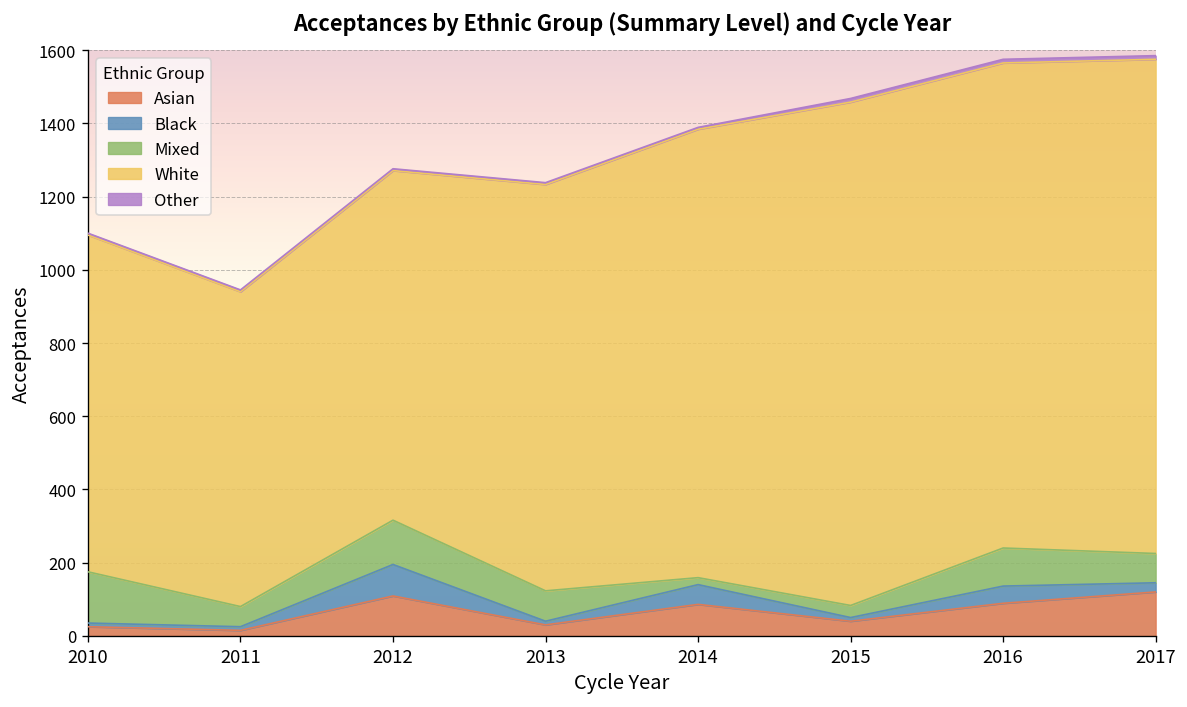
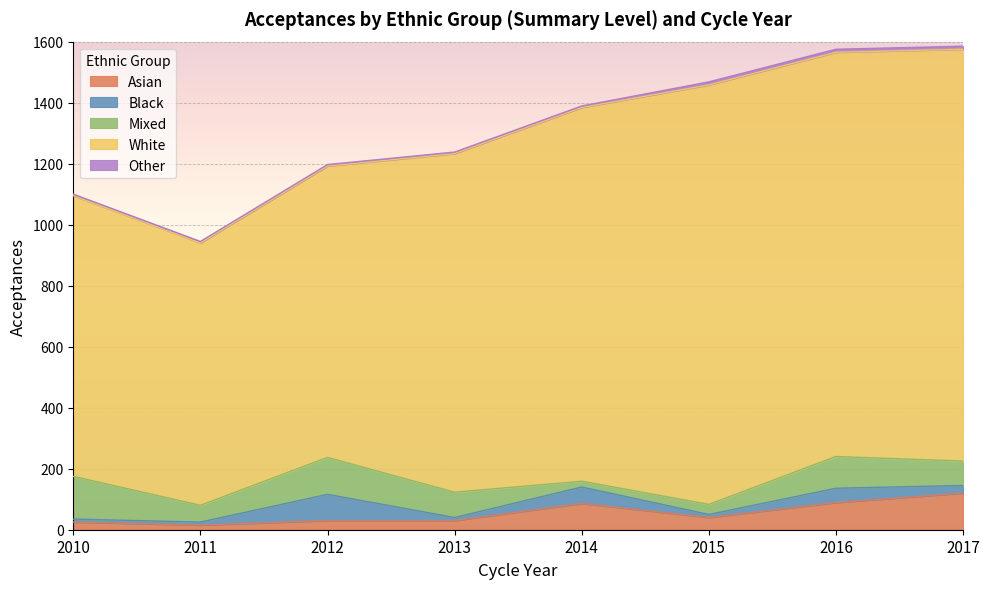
  {
    "Asian": {
      "2010": 30,
      "2011": 20,
-     "2012": 110,
+     "2012": 30,
      "2013": 30,
      "2014": 90,
      "2015": 40,
      "2016": 90,
      "2017": 120
    },
    "Black": {
      "2010": 10,
      "2011": 10,
      "2012": 90,
      "2013": 10,
      "2014": 50,
      "2015": 10,
      "2016": 50,
      "2017": 30
    },
    "Mixed": {
      "2010": 140,
      "2011": 60,
      "2012": 120,
      "2013": 80,
      "2014": 20,
      "2015": 30,
      "2016": 100,
      "2017": 80
    },
    "White": {
      "2015": 1380,
      "2016": 1330,
      "2017": 1350
    },
    "Other": {
      "2015": 10,
      "2016": 10,
      "2017": 10
    }
  }
